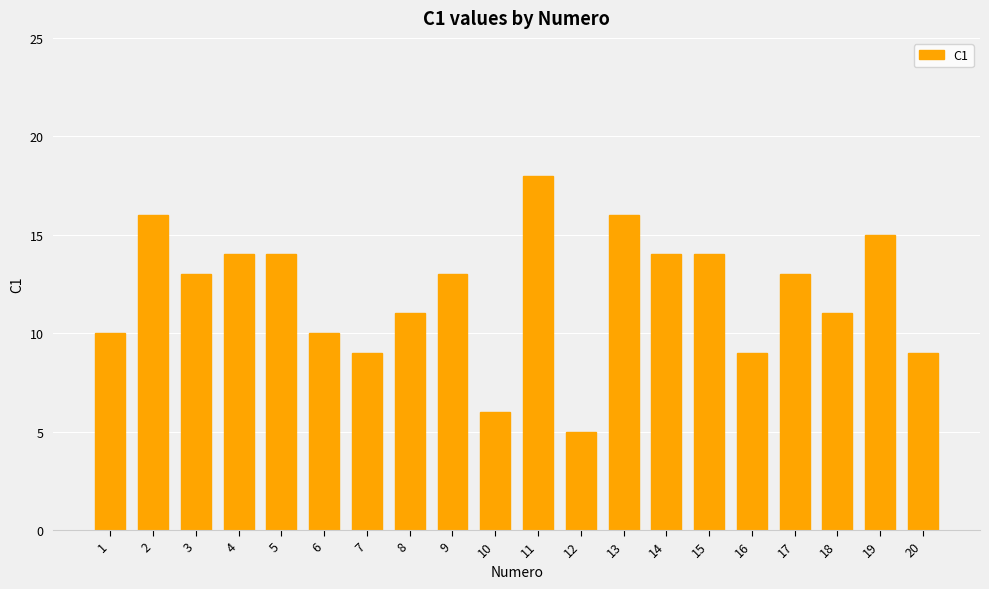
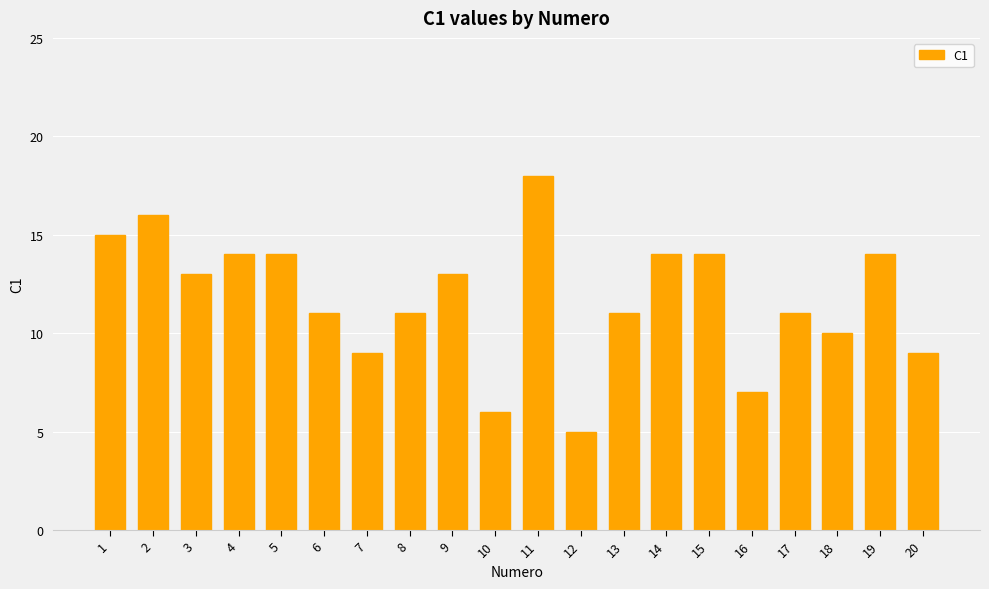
  {
-   "1": 10,
+   "1": 15,
    "2": 16,
    "3": 13,
    "4": 14,
    "5": 14,
-   "6": 10,
+   "6": 11,
    "7": 9,
    "8": 11,
    "9": 13,
    "10": 6,
    "11": 18,
    "12": 5,
-   "13": 16,
+   "13": 11,
    "14": 14,
    "15": 14,
-   "16": 9,
-   "17": 13,
-   "18": 11,
-   "19": 15,
+   "16": 7,
+   "17": 11,
+   "18": 10,
+   "19": 14,
    "20": 9
  }
